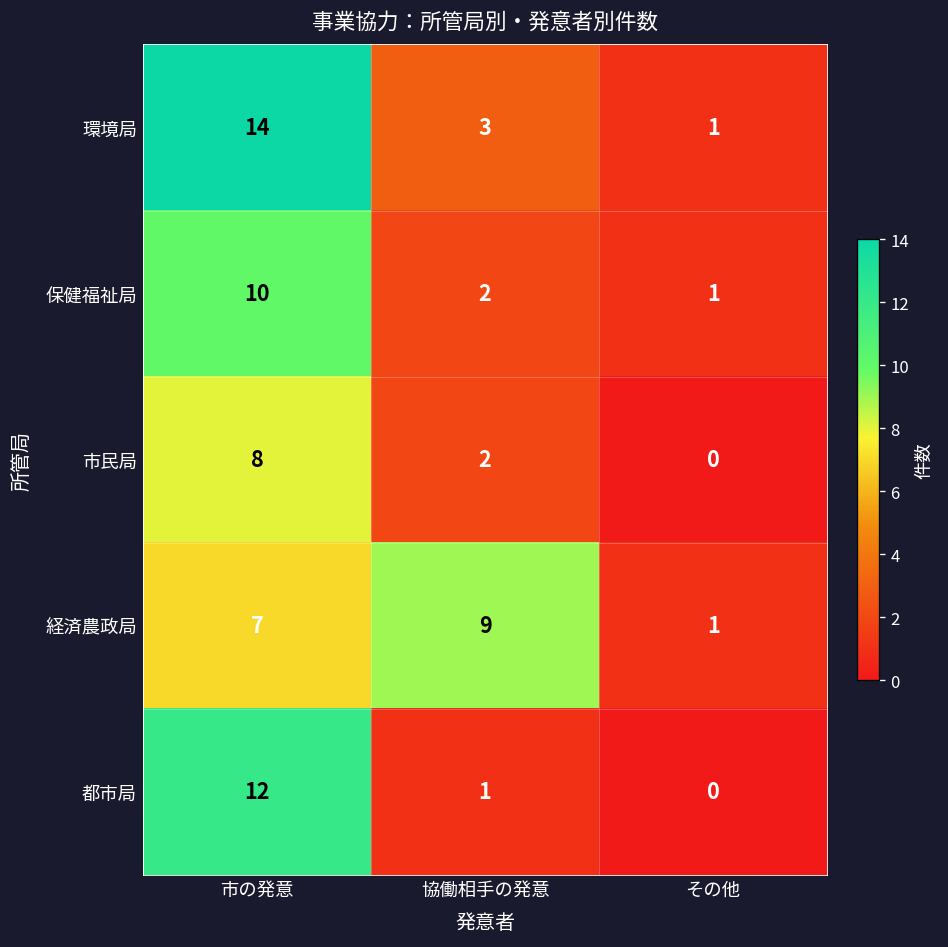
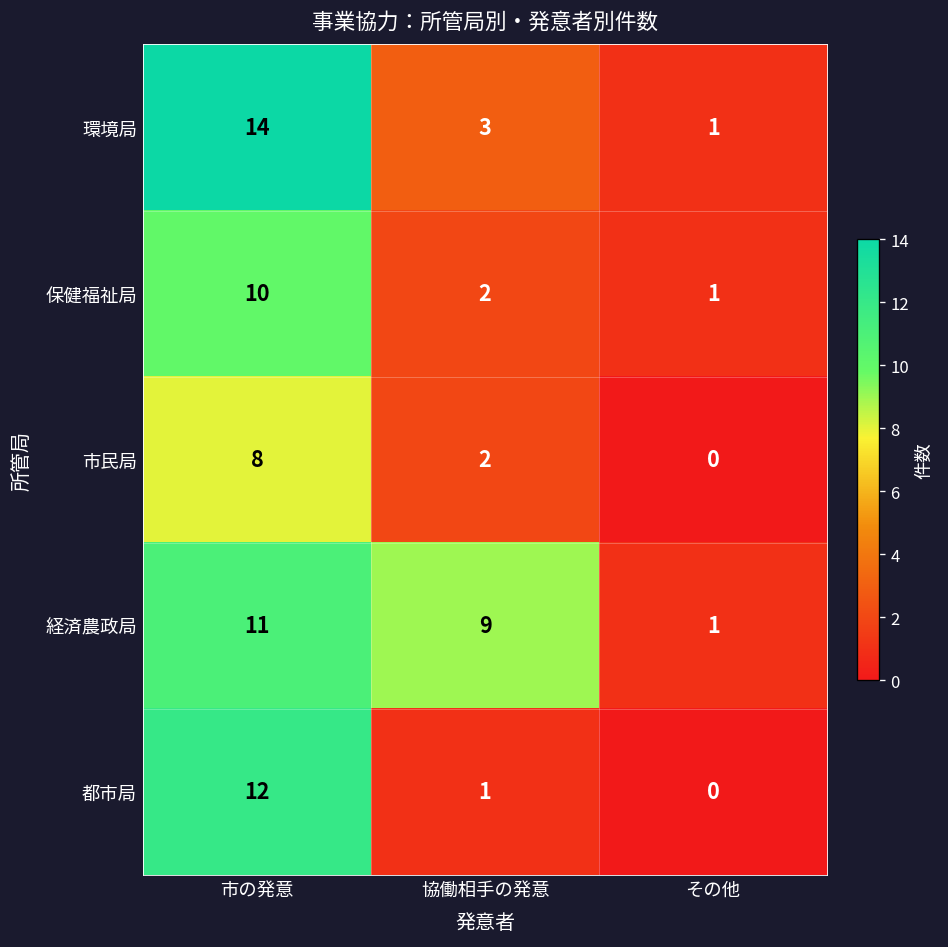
  {
    "環境局": {
      "市の発意": 14,
      "協働相手の発意": 3,
      "その他": 1
    },
    "保健福祉局": {
      "市の発意": 10,
      "協働相手の発意": 2,
      "その他": 1
    },
    "市民局": {
      "市の発意": 8,
      "協働相手の発意": 2,
      "その他": 0
    },
    "経済農政局": {
-     "市の発意": 7,
+     "市の発意": 11,
      "協働相手の発意": 9,
      "その他": 1
    },
    "都市局": {
      "市の発意": 12,
      "協働相手の発意": 1,
      "その他": 0
    }
  }
